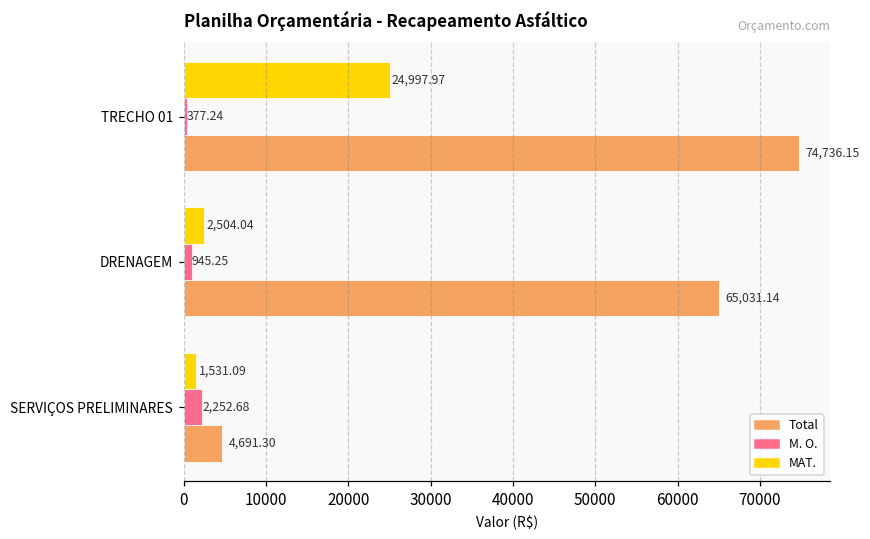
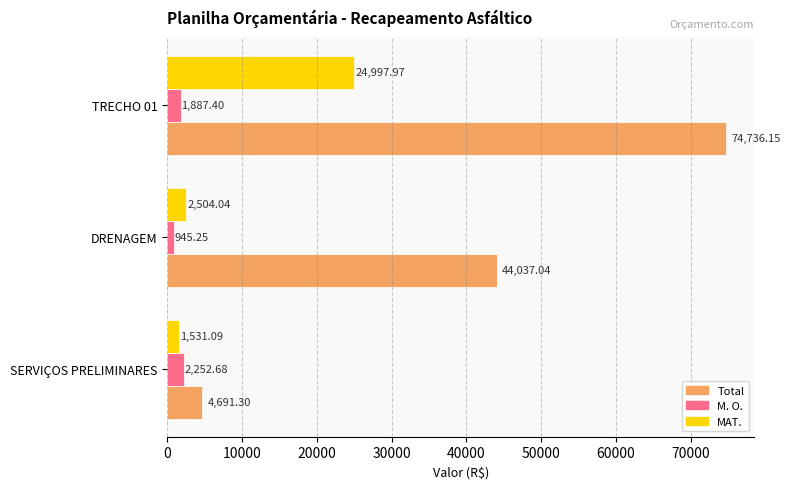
  {
    "Total": {
      "TRECHO 01": "74,736.15",
-     "DRENAGEM": "65,031.14",
+     "DRENAGEM": "44,037.04",
      "SERVIÇOS PRELIMINARES": "4,691.30"
    },
    "M. O.": {
-     "TRECHO 01": "377.24",
+     "TRECHO 01": "1,887.40",
      "DRENAGEM": "945.25",
      "SERVIÇOS PRELIMINARES": "2,252.68"
    },
    "MAT.": {
      "TRECHO 01": "24,997.97",
      "DRENAGEM": "2,504.04",
      "SERVIÇOS PRELIMINARES": "1,531.09"
    }
  }
